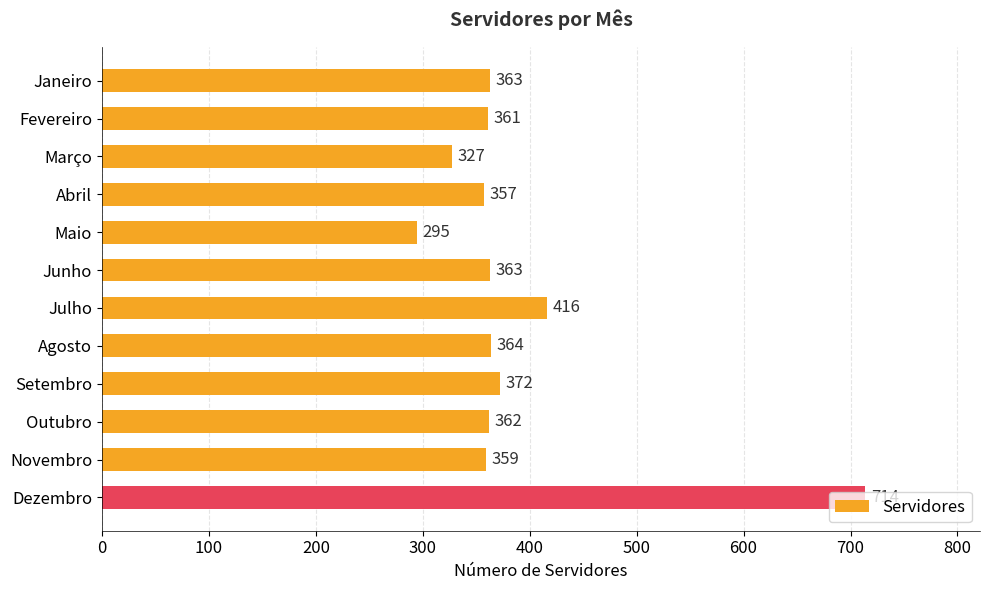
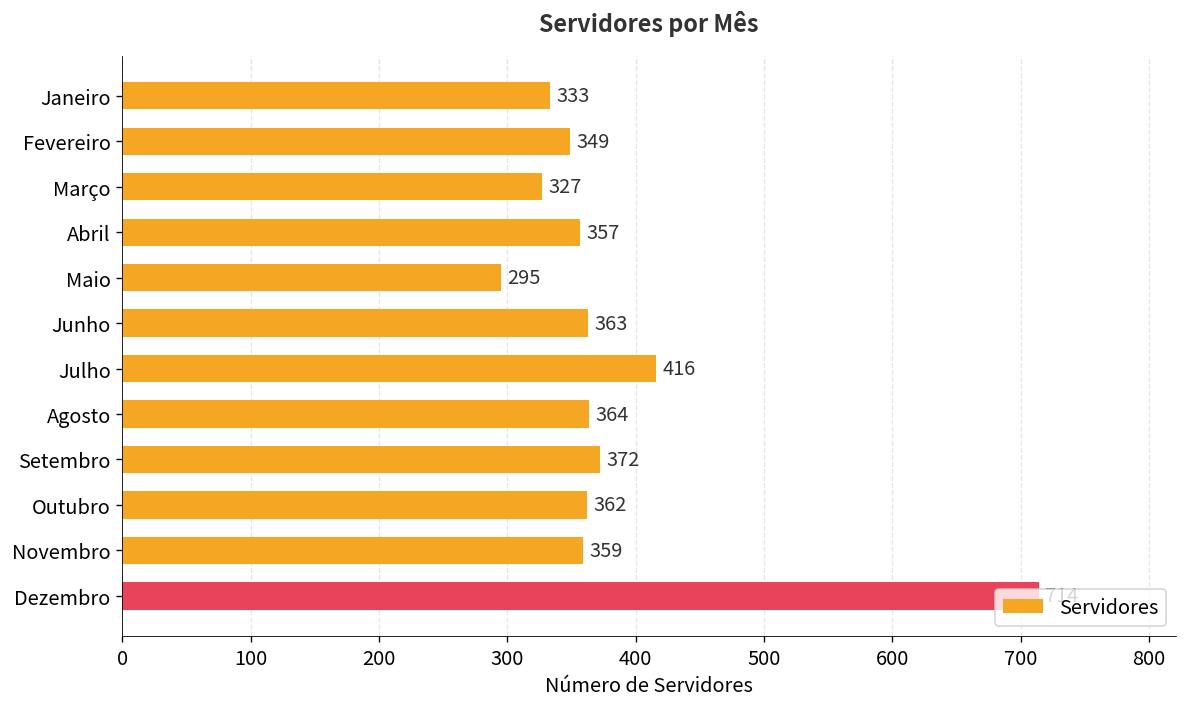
  {
-   "Janeiro": 363,
-   "Fevereiro": 361,
+   "Janeiro": 333,
+   "Fevereiro": 349,
    "Março": 327,
    "Abril": 357,
    "Maio": 295,
    "Junho": 363,
    "Julho": 416,
    "Agosto": 364,
    "Setembro": 372,
    "Outubro": 362,
    "Novembro": 359
  }
